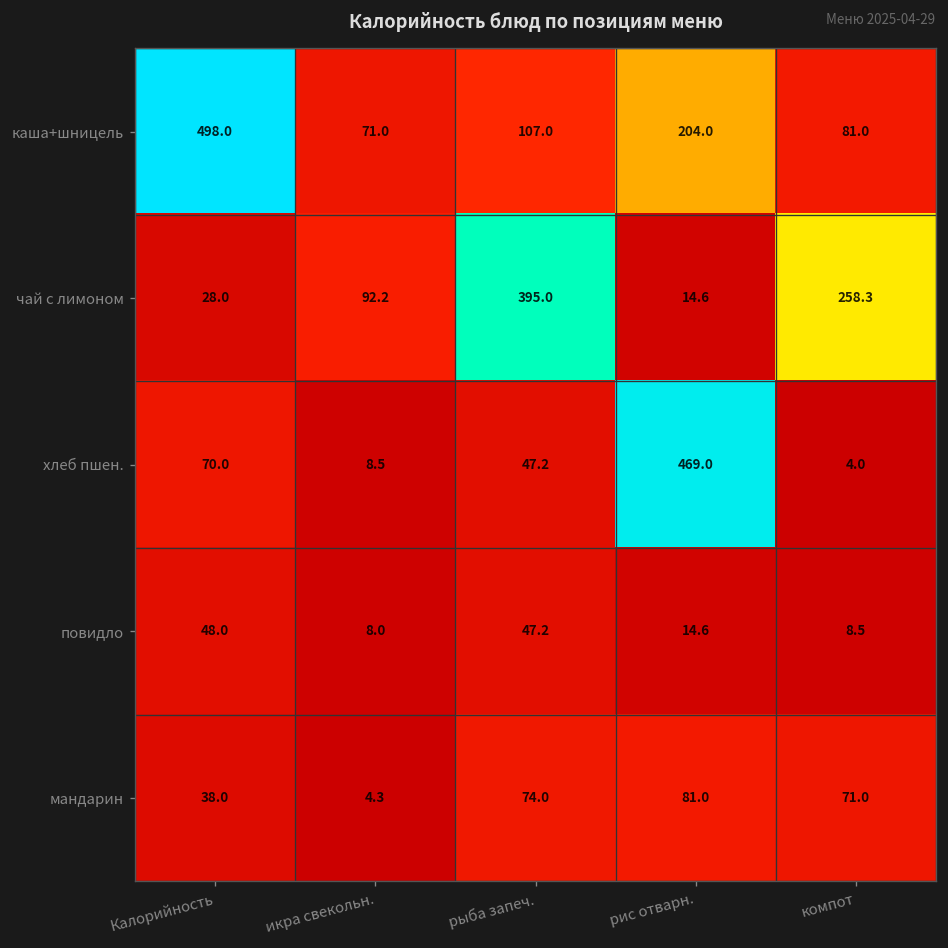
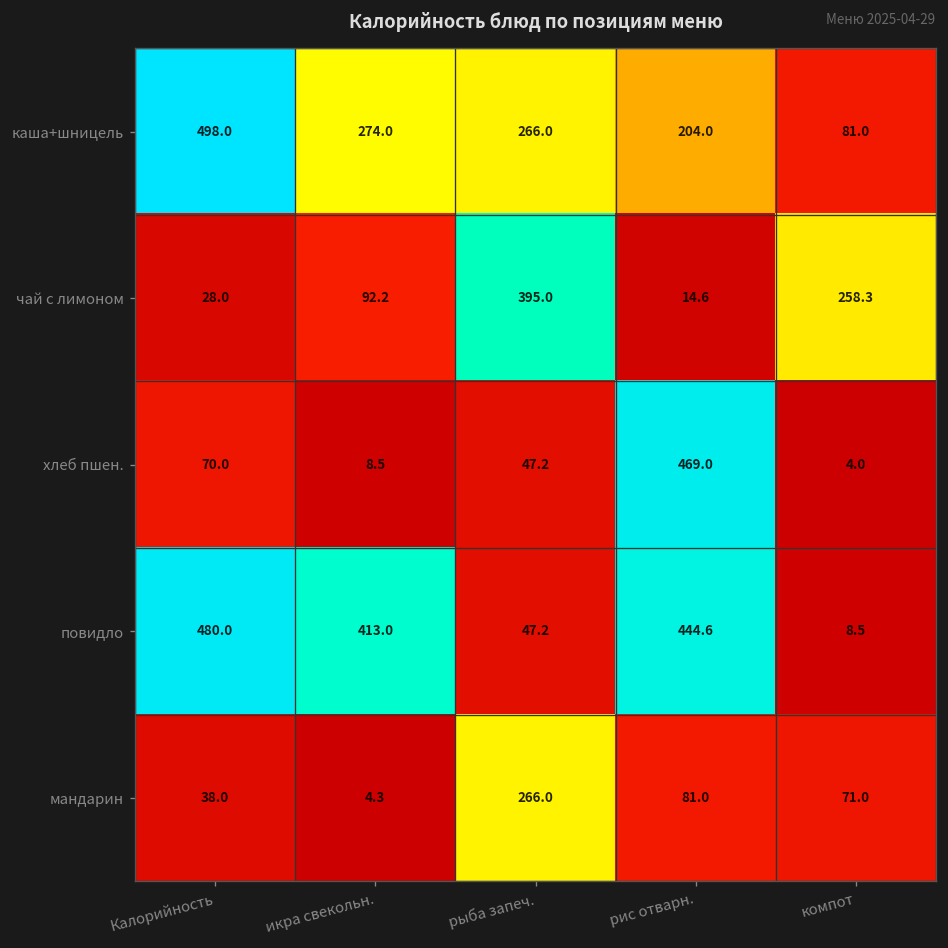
  {
    "каша+шницель": {
      "Калорийность": 498.0,
-     "икра свекольн.": 71.0,
-     "рыба запеч.": 107.0,
+     "икра свекольн.": 274.0,
+     "рыба запеч.": 266.0,
      "рис отварн.": 204.0,
      "компот": 81.0
    },
    "чай с лимоном": {
      "Калорийность": 28.0,
      "икра свекольн.": 92.2,
      "рыба запеч.": 395.0,
      "рис отварн.": 14.6,
      "компот": 258.3
    },
    "хлеб пшен.": {
      "Калорийность": 70.0,
      "икра свекольн.": 8.5,
      "рыба запеч.": 47.2,
      "рис отварн.": 469.0,
      "компот": 4.0
    },
    "повидло": {
-     "Калорийность": 48.0,
-     "икра свекольн.": 8.0,
+     "Калорийность": 480.0,
+     "икра свекольн.": 413.0,
      "рыба запеч.": 47.2,
-     "рис отварн.": 14.6,
+     "рис отварн.": 444.6,
      "компот": 8.5
    },
    "мандарин": {
      "Калорийность": 38.0,
      "икра свекольн.": 4.3,
-     "рыба запеч.": 74.0,
+     "рыба запеч.": 266.0,
      "рис отварн.": 81.0,
      "компот": 71.0
    }
  }
